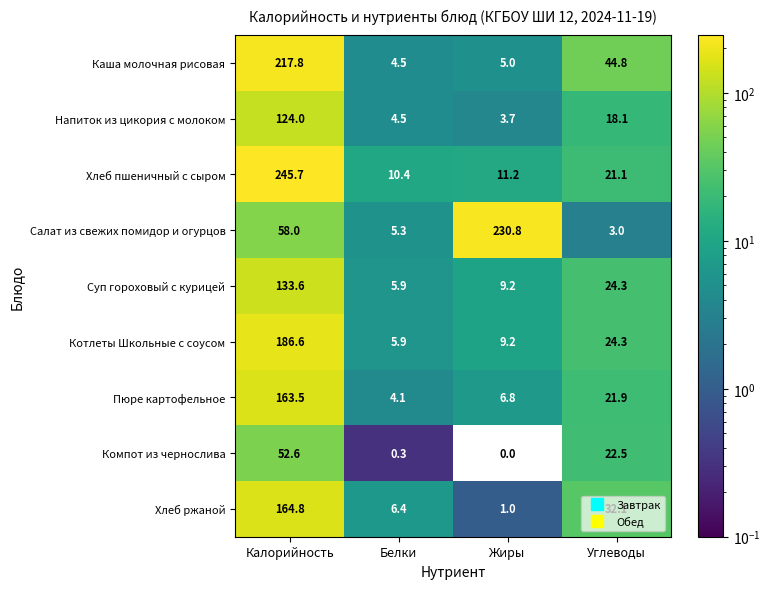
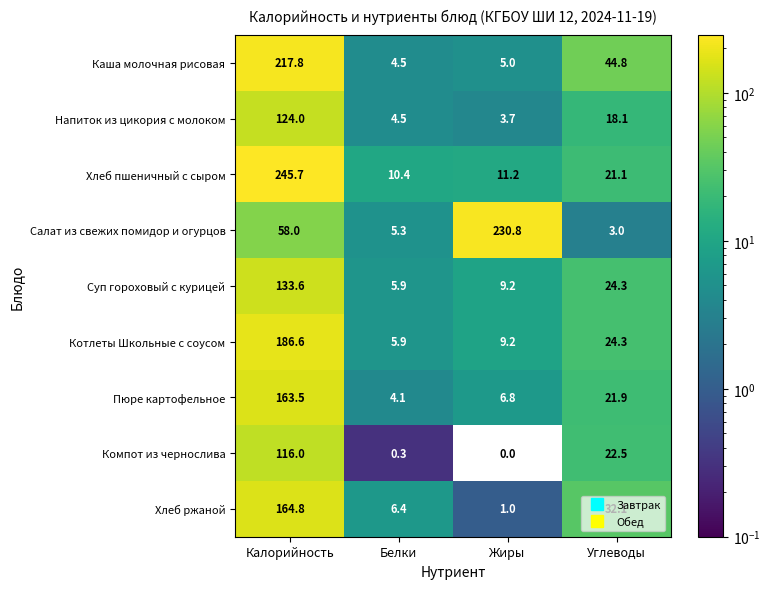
  {
    "Каша молочная рисовая": {
      "Калорийность": 217.8,
      "Белки": 4.5,
      "Жиры": 5.0,
      "Углеводы": 44.8
    },
    "Напиток из цикория с молоком": {
      "Калорийность": 124.0,
      "Белки": 4.5,
      "Жиры": 3.7,
      "Углеводы": 18.1
    },
    "Хлеб пшеничный с сыром": {
      "Калорийность": 245.7,
      "Белки": 10.4,
      "Жиры": 11.2,
      "Углеводы": 21.1
    },
    "Салат из свежих помидор и огурцов": {
      "Калорийность": 58.0,
      "Белки": 5.3,
      "Жиры": 230.8,
      "Углеводы": 3.0
    },
    "Суп гороховый с курицей": {
      "Калорийность": 133.6,
      "Белки": 5.9,
      "Жиры": 9.2,
      "Углеводы": 24.3
    },
    "Котлеты Школьные с соусом": {
      "Калорийность": 186.6,
      "Белки": 5.9,
      "Жиры": 9.2,
      "Углеводы": 24.3
    },
    "Пюре картофельное": {
      "Калорийность": 163.5,
      "Белки": 4.1,
      "Жиры": 6.8,
      "Углеводы": 21.9
    },
    "Компот из чернослива": {
-     "Калорийность": 52.6,
+     "Калорийность": 116.0,
      "Белки": 0.3,
      "Жиры": 0.0,
      "Углеводы": 22.5
    },
    "Хлеб ржаной": {
      "Калорийность": 164.8,
      "Белки": 6.4,
      "Жиры": 1.0
    }
  }
